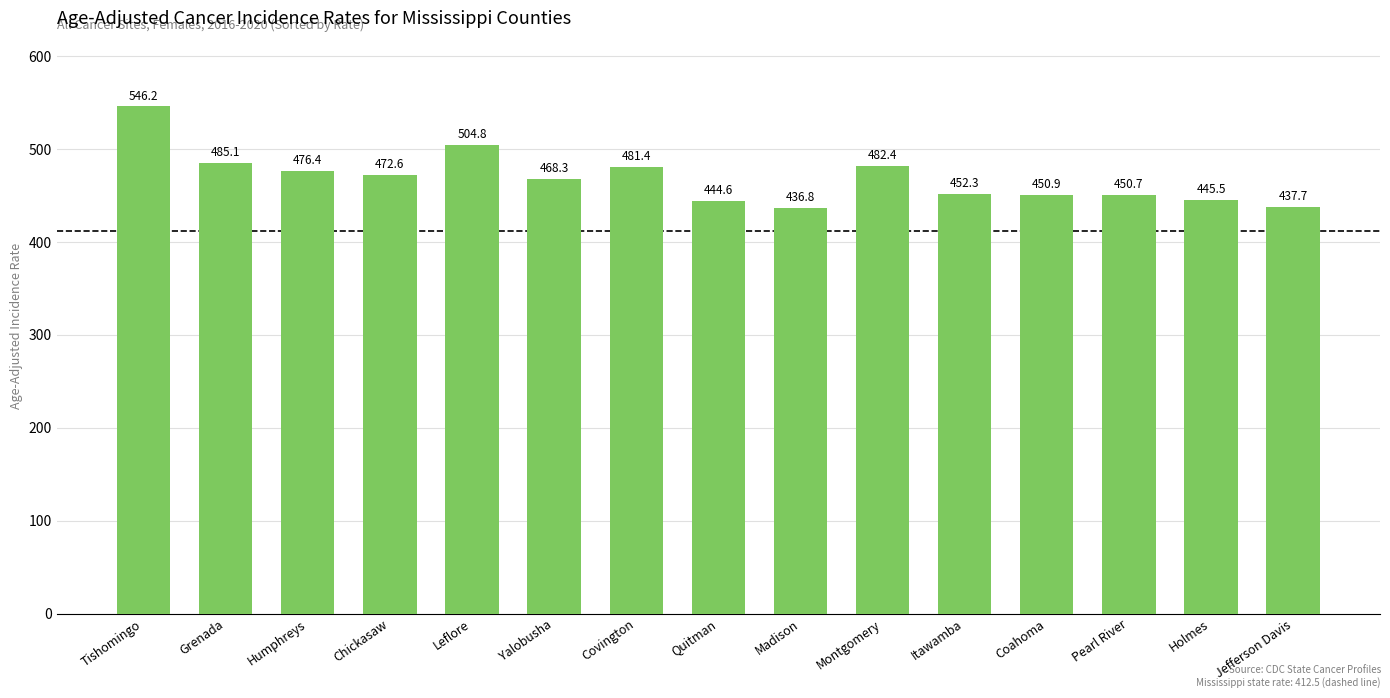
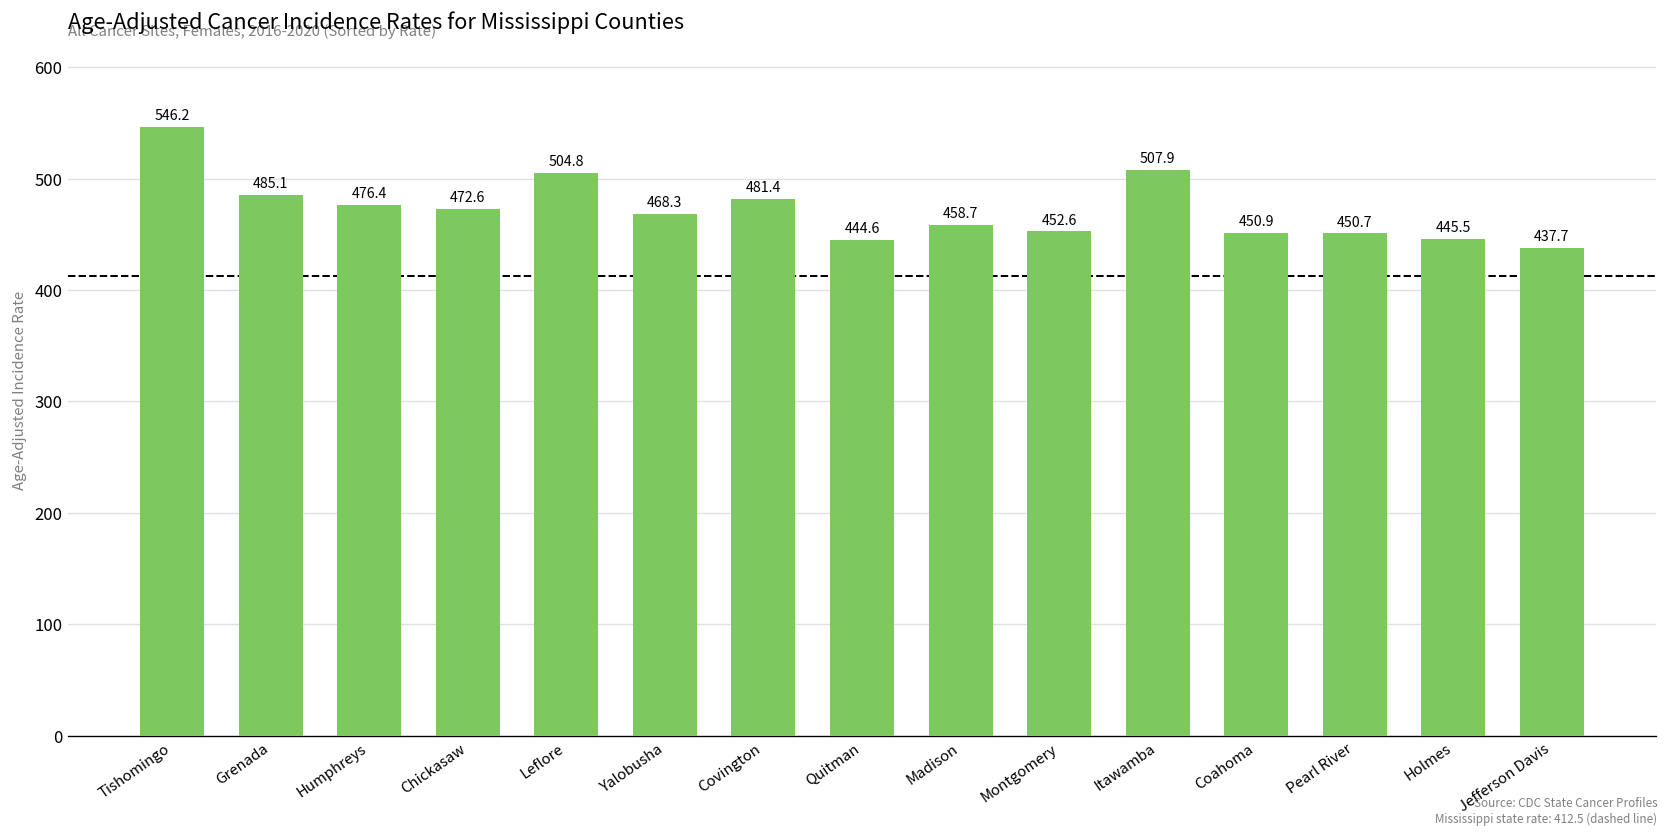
  {
    "Tishomingo": 546.2,
    "Grenada": 485.1,
    "Humphreys": 476.4,
    "Chickasaw": 472.6,
    "Leflore": 504.8,
    "Yalobusha": 468.3,
    "Covington": 481.4,
    "Quitman": 444.6,
-   "Madison": 436.8,
-   "Montgomery": 482.4,
-   "Itawamba": 452.3,
+   "Madison": 458.7,
+   "Montgomery": 452.6,
+   "Itawamba": 507.9,
    "Coahoma": 450.9,
    "Pearl River": 450.7,
    "Holmes": 445.5,
    "Jefferson Davis": 437.7
  }
